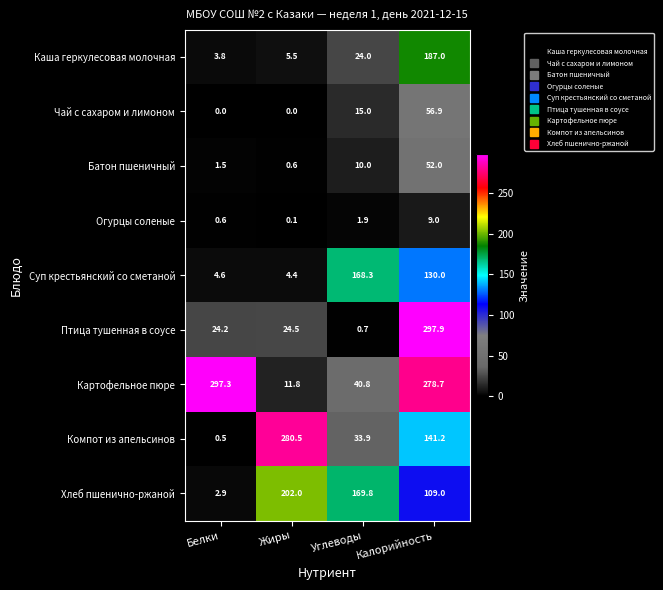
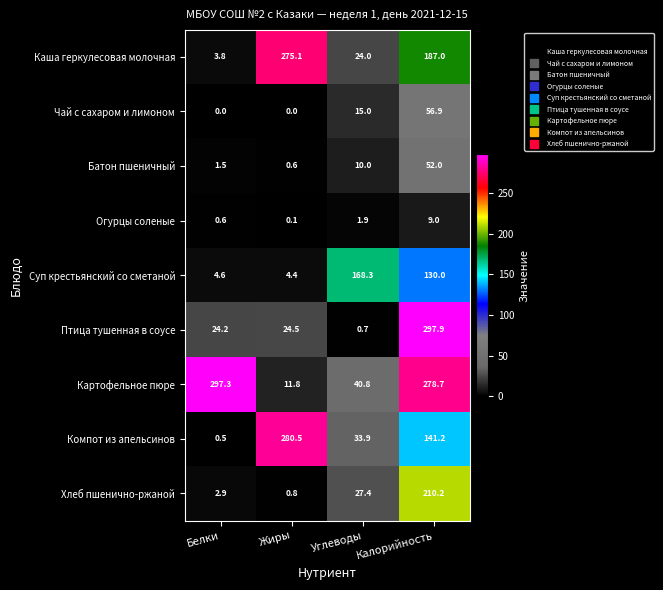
  {
    "Каша геркулесовая молочная": {
      "Белки": 3.8,
-     "Жиры": 5.5,
+     "Жиры": 275.1,
      "Углеводы": 24.0,
      "Калорийность": 187.0
    },
    "Чай с сахаром и лимоном": {
      "Белки": 0.0,
      "Жиры": 0.0,
      "Углеводы": 15.0,
      "Калорийность": 56.9
    },
    "Батон пшеничный": {
      "Белки": 1.5,
      "Жиры": 0.6,
      "Углеводы": 10.0,
      "Калорийность": 52.0
    },
    "Огурцы соленые": {
      "Белки": 0.6,
      "Жиры": 0.1,
      "Углеводы": 1.9,
      "Калорийность": 9.0
    },
    "Суп крестьянский со сметаной": {
      "Белки": 4.6,
      "Жиры": 4.4,
      "Углеводы": 168.3,
      "Калорийность": 130.0
    },
    "Птица тушенная в соусе": {
      "Белки": 24.2,
      "Жиры": 24.5,
      "Углеводы": 0.7,
      "Калорийность": 297.9
    },
    "Картофельное пюре": {
      "Белки": 297.3,
      "Жиры": 11.8,
      "Углеводы": 40.8,
      "Калорийность": 278.7
    },
    "Компот из апельсинов": {
      "Белки": 0.5,
      "Жиры": 280.5,
      "Углеводы": 33.9,
      "Калорийность": 141.2
    },
    "Хлеб пшенично-ржаной": {
      "Белки": 2.9,
-     "Жиры": 202.0,
-     "Углеводы": 169.8,
-     "Калорийность": 109.0
+     "Жиры": 0.8,
+     "Углеводы": 27.4,
+     "Калорийность": 210.2
    }
  }
